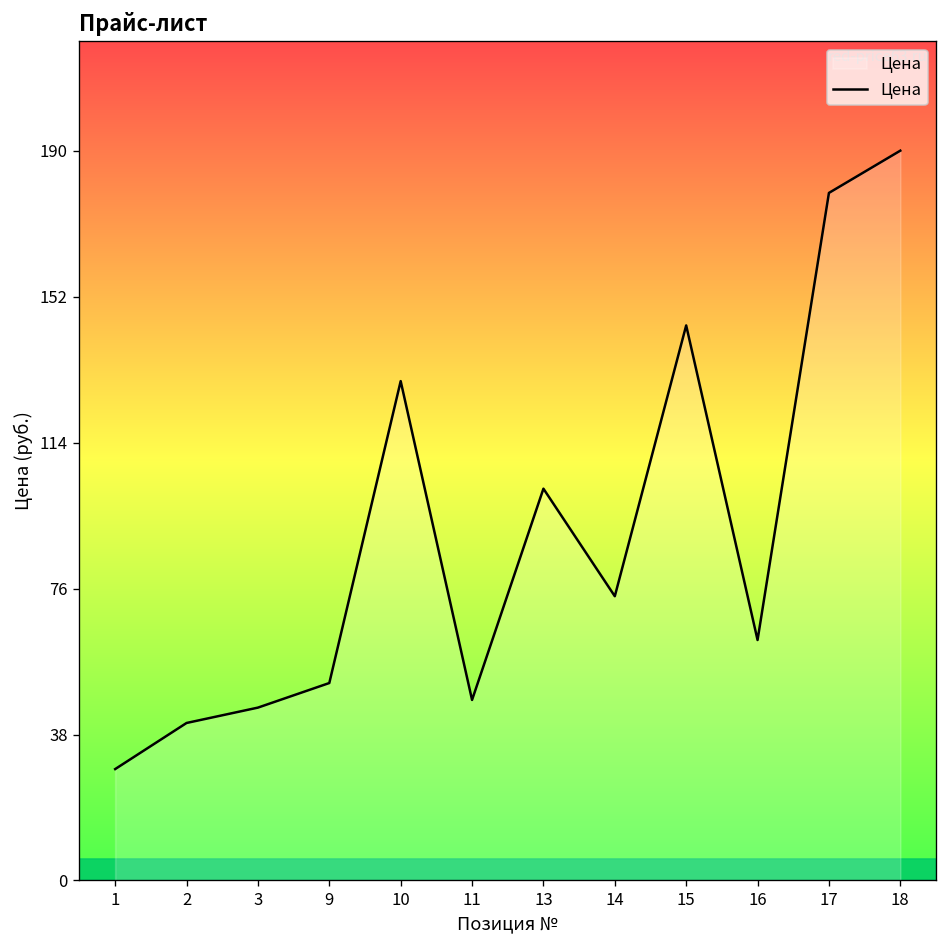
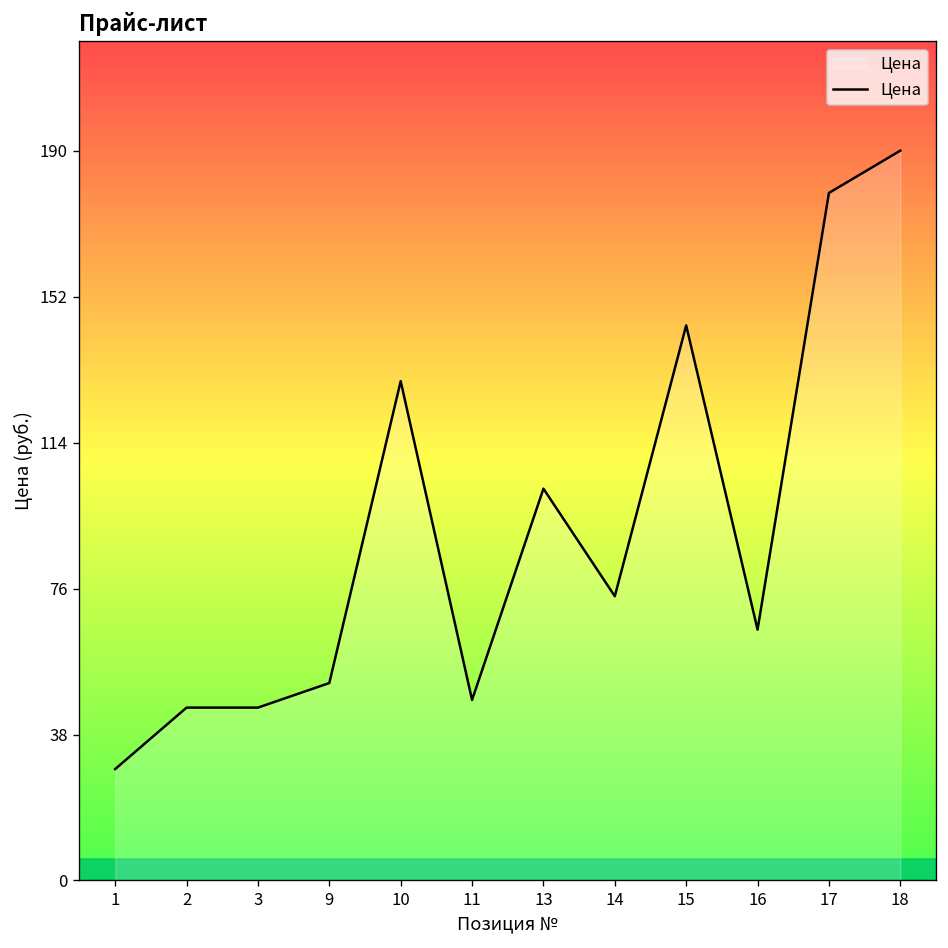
  {
    "1": 29,
-   "2": 41,
+   "2": 45,
    "3": 45,
    "9": 51,
    "10": 130,
    "11": 47,
    "13": 102,
    "14": 74,
    "15": 145,
-   "16": 63,
+   "16": 65,
    "17": 179,
    "18": 190
  }
